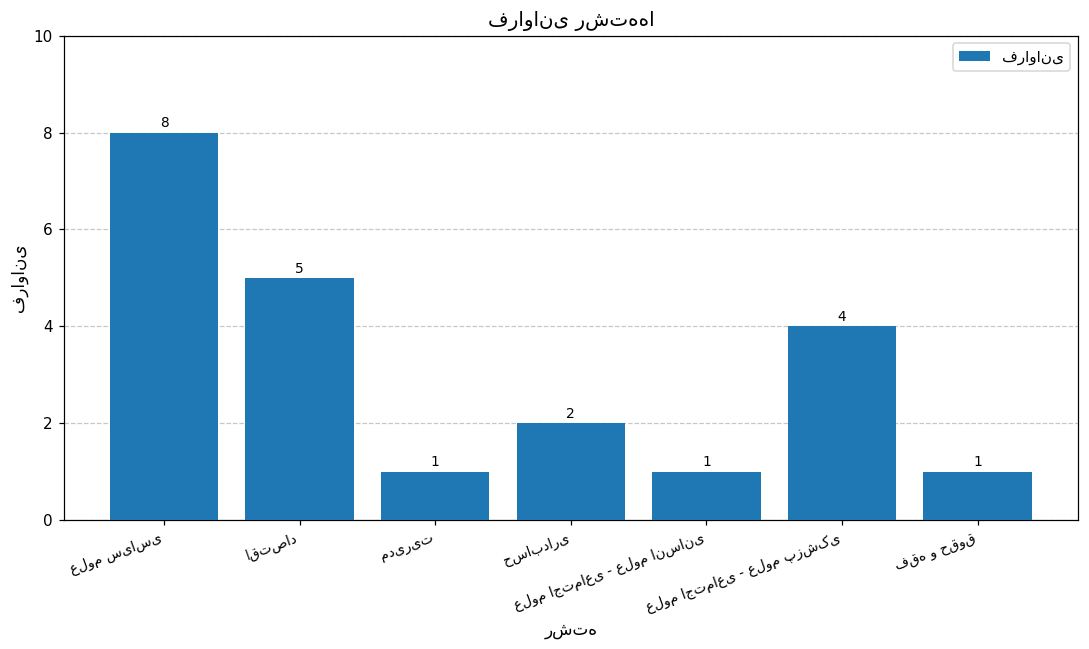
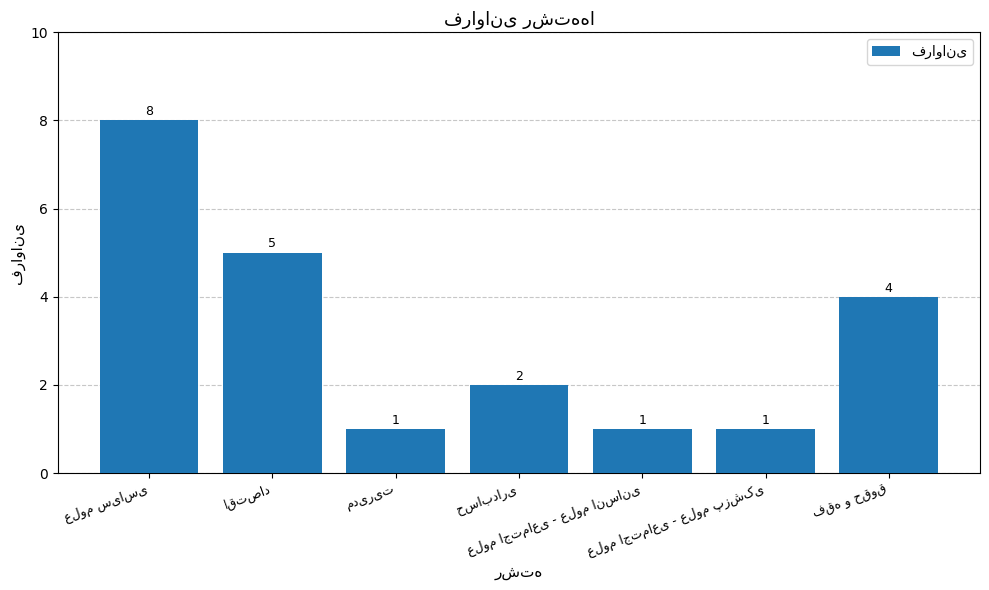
  {
    "علوم سیاسی": 8,
    "اقتصاد": 5,
    "مدیریت": 1,
    "حسابداری": 2,
    "علوم اجتماعی - علوم انسانی": 1,
-   "علوم اجتماعی - علوم پزشکی": 4,
-   "فقه و حقوق": 1
+   "علوم اجتماعی - علوم پزشکی": 1,
+   "فقه و حقوق": 4
  }
